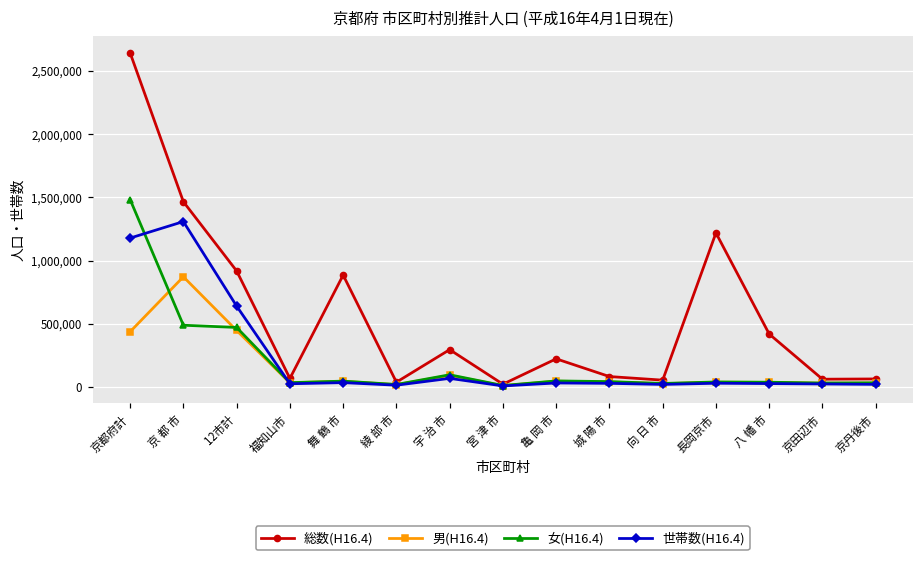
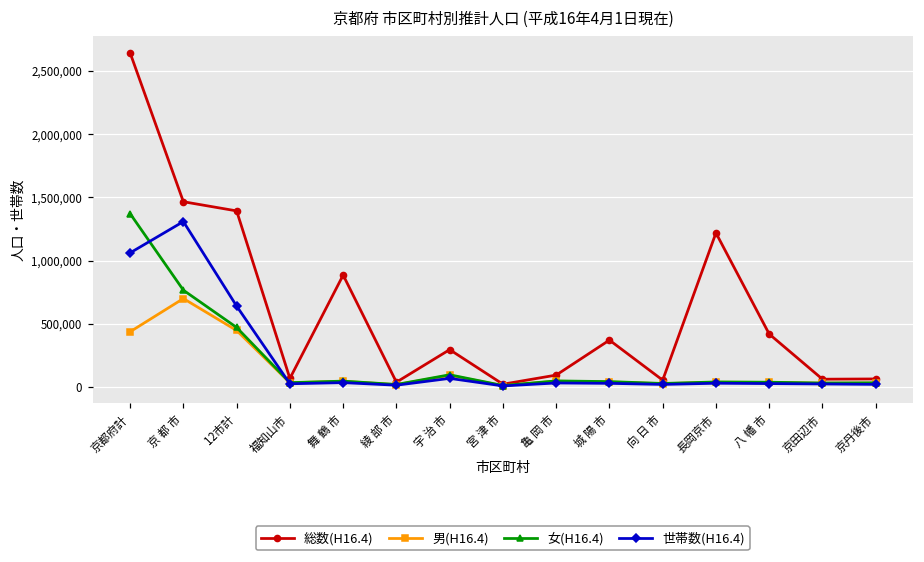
  {
    "総数(H16.4)": {
      "京都府計": "2,640,000",
      "京 都 市": "1,470,000",
-     "12市計": "920,000",
+     "12市計": "1,390,000",
      "福知山市": "70,000",
      "舞 鶴 市": "890,000",
      "宇 治 市": "300,000",
-     "亀 岡 市": "220,000",
-     "城 陽 市": "80,000",
+     "亀 岡 市": "90,000",
+     "城 陽 市": "370,000",
      "向 日 市": "50,000",
      "長岡京市": "1,220,000",
      "八 幡 市": "420,000",
      "京田辺市": "60,000",
      "京丹後市": "60,000"
    },
    "男(H16.4)": {
      "京都府計": "440,000",
-     "京 都 市": "870,000",
+     "京 都 市": "700,000",
      "12市計": "450,000"
    },
    "女(H16.4)": {
-     "京都府計": "1,480,000",
-     "京 都 市": "490,000",
+     "京都府計": "1,370,000",
+     "京 都 市": "770,000",
      "12市計": "470,000"
    },
    "世帯数(H16.4)": {
-     "京都府計": "1,180,000",
+     "京都府計": "1,060,000",
      "京 都 市": "1,310,000",
      "12市計": "640,000",
      "宇 治 市": "70,000"
    }
  }
